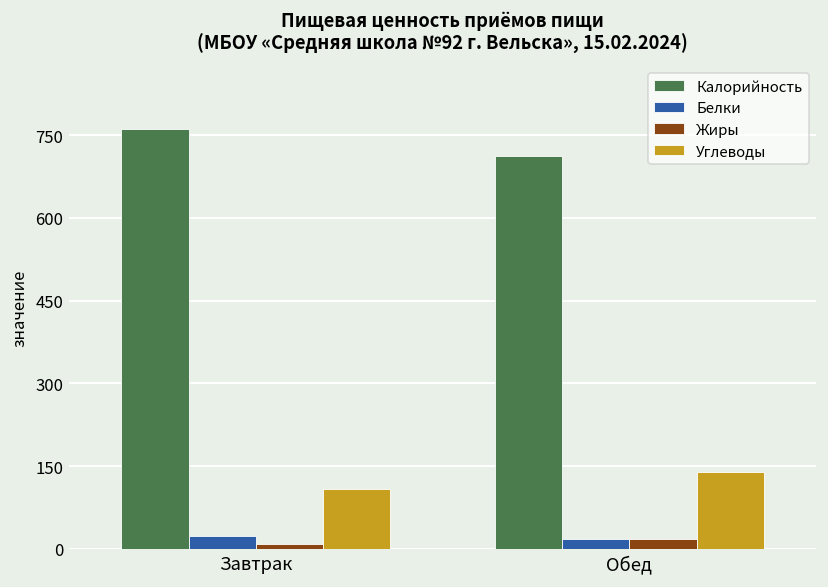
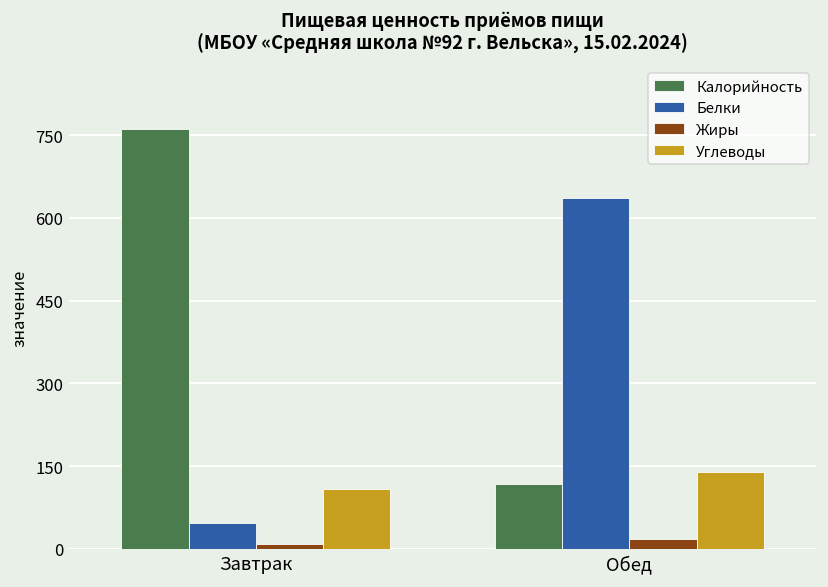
  {
    "Калорийность": {
      "Завтрак": 760,
-     "Обед": 710
+     "Обед": 120
    },
    "Белки": {
-     "Завтрак": 20,
-     "Обед": 20
+     "Завтрак": 50,
+     "Обед": 640
    },
    "Жиры": {
      "Завтрак": 10,
      "Обед": 20
    },
    "Углеводы": {
      "Завтрак": 110,
      "Обед": 140
    }
  }
